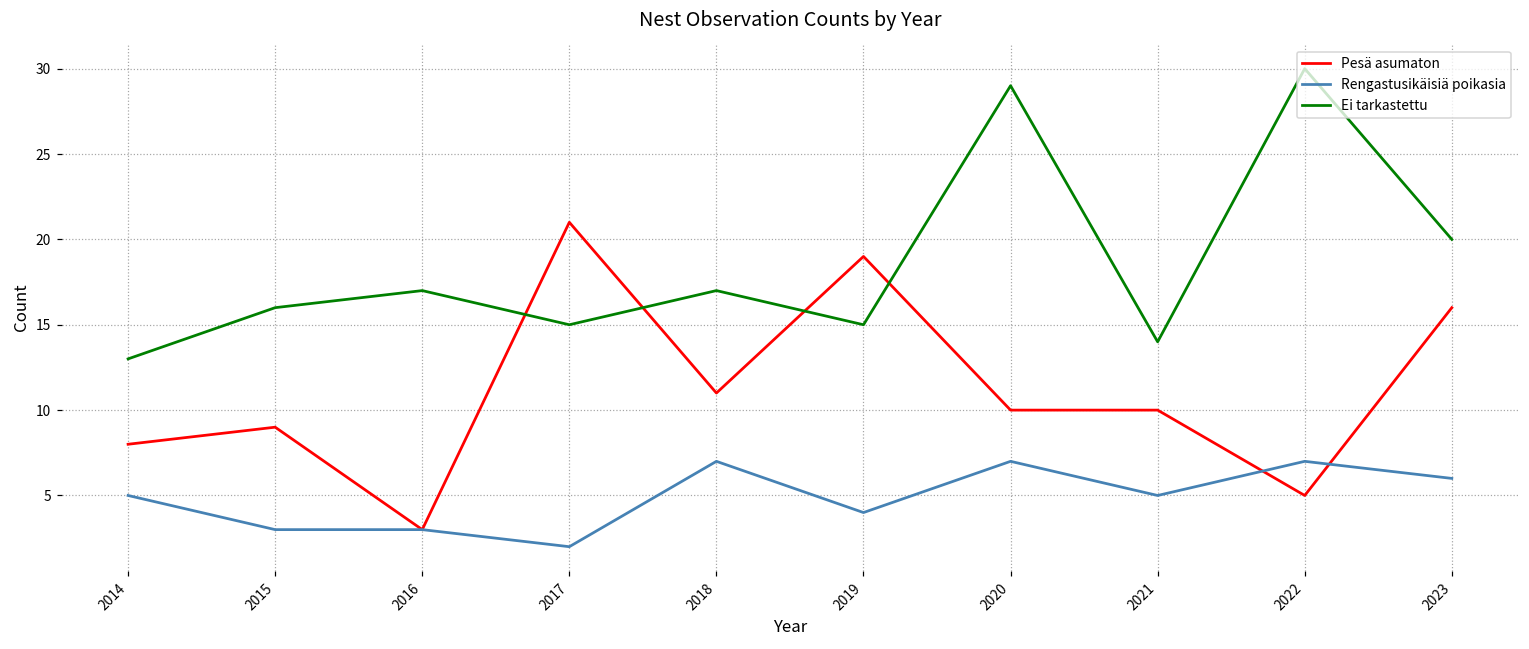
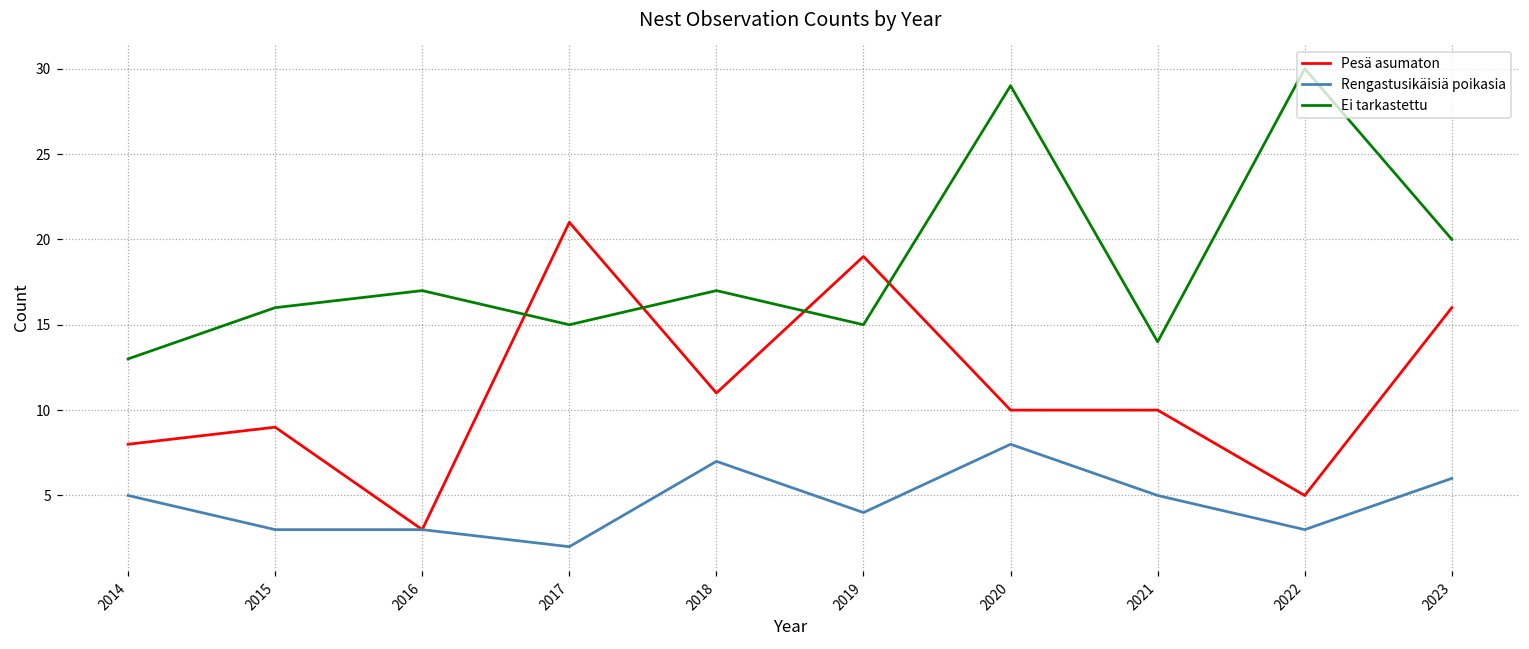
  {
    "Pesä asumaton": {
      "2014": 8,
      "2015": 9,
      "2017": 21,
      "2018": 11,
      "2019": 19,
      "2020": 10,
      "2021": 10,
      "2022": 5,
      "2023": 16
    },
    "Rengastusikäisiä poikasia": {
      "2014": 5,
      "2015": 3,
      "2017": 2,
      "2018": 7,
      "2019": 4,
-     "2020": 7,
+     "2020": 8,
      "2021": 5,
-     "2022": 7,
+     "2022": 3,
      "2023": 6
    },
    "Ei tarkastettu": {
      "2014": 13,
      "2015": 16,
      "2016": 17,
      "2017": 15,
      "2018": 17,
      "2019": 15,
      "2020": 29,
      "2021": 14,
      "2023": 20
    }
  }
